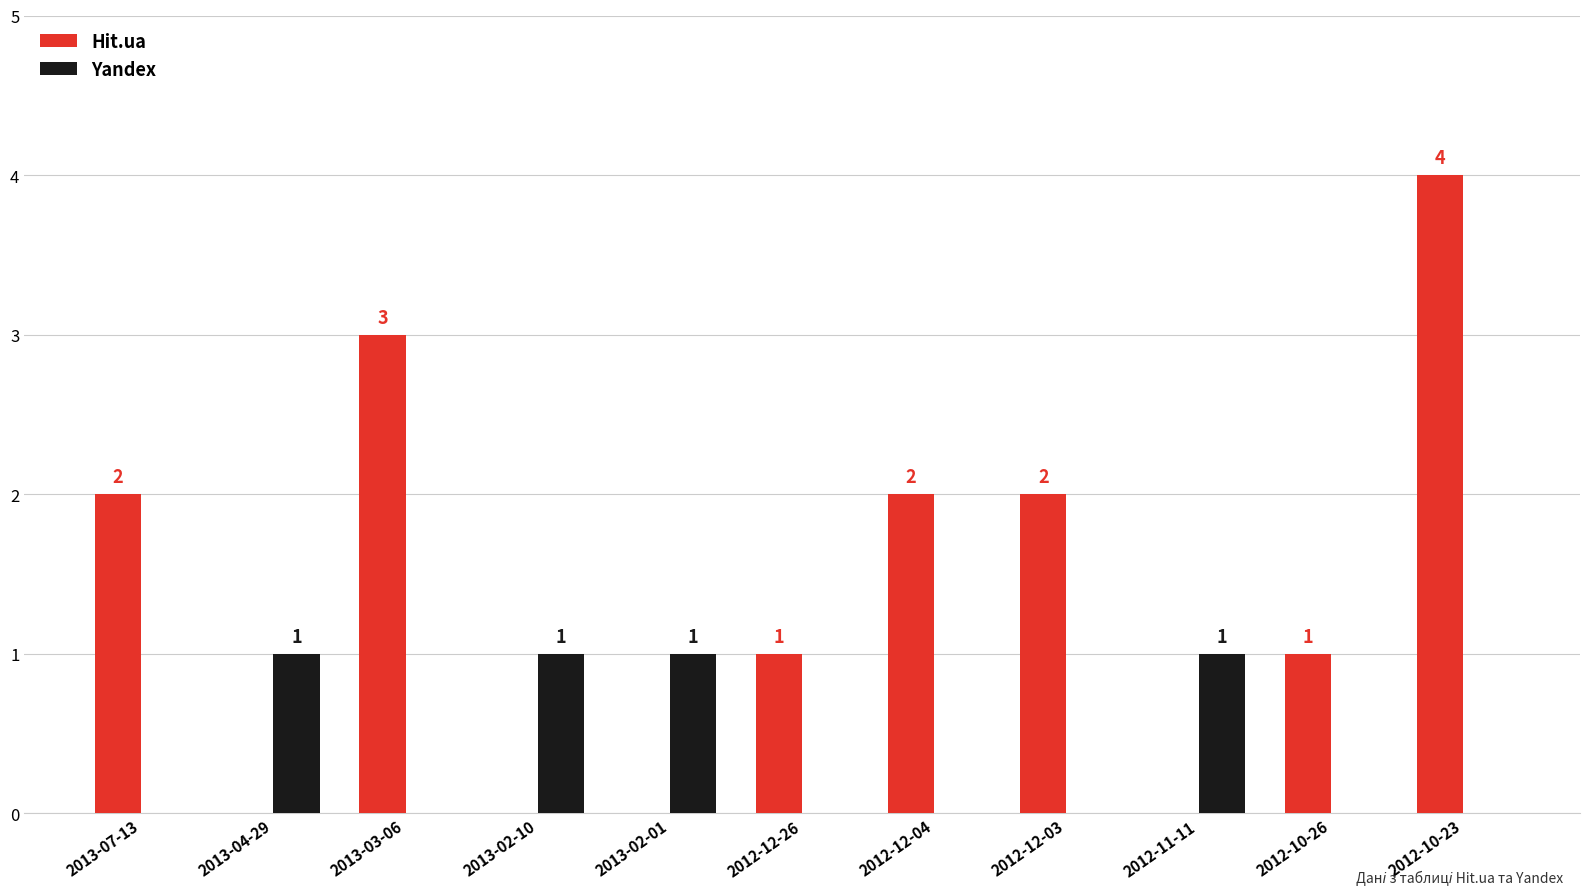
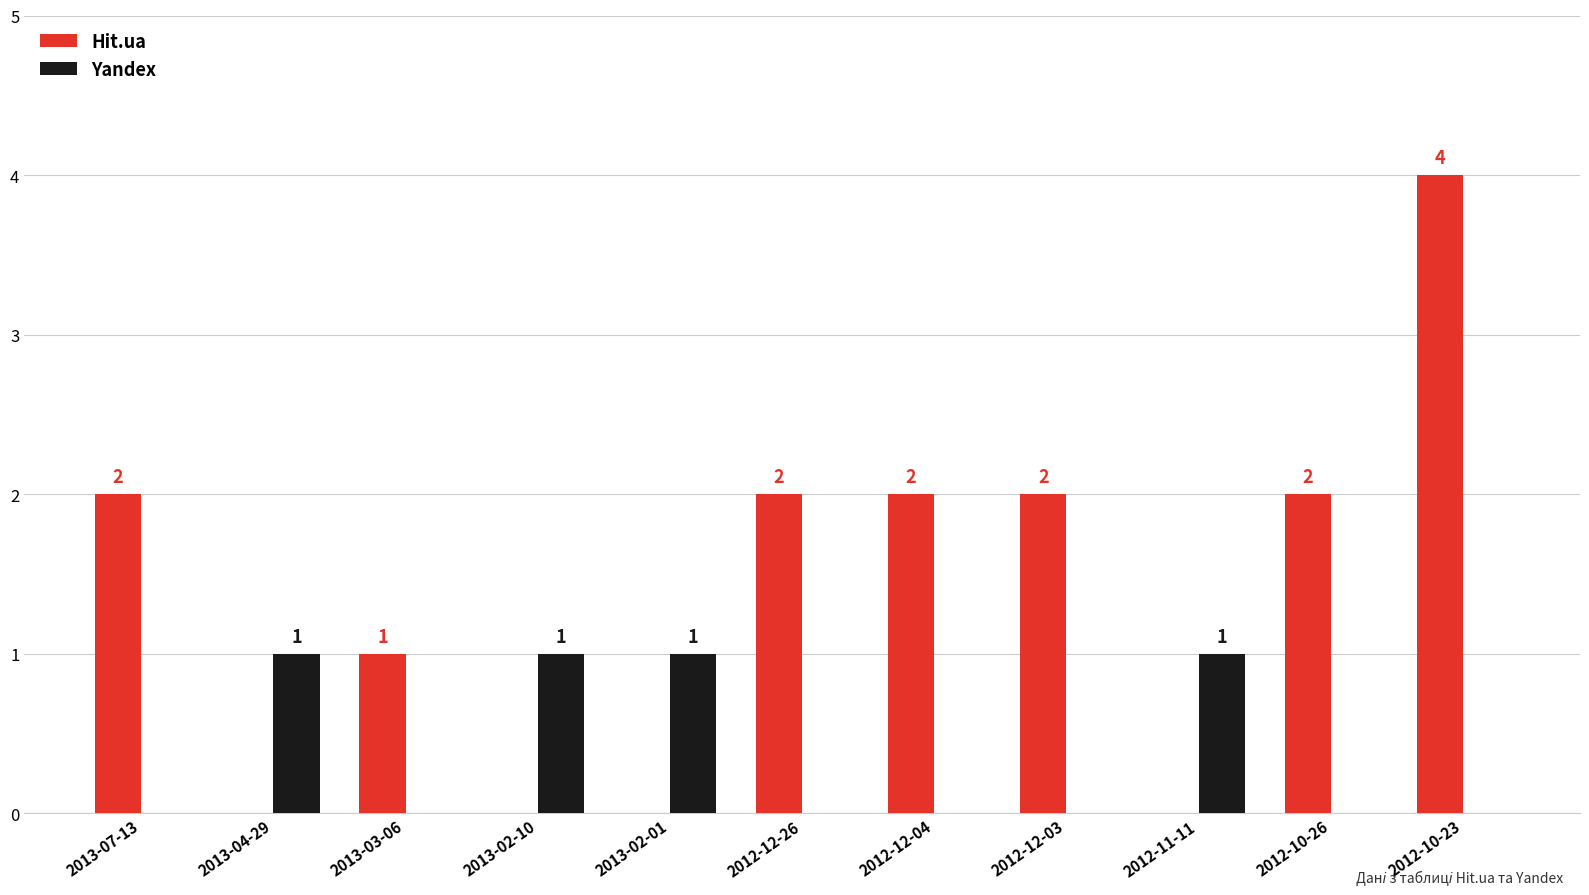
  {
    "Hit.ua": {
      "2013-07-13": 2,
-     "2013-03-06": 3,
-     "2012-12-26": 1,
+     "2013-03-06": 1,
+     "2012-12-26": 2,
      "2012-12-04": 2,
      "2012-12-03": 2,
-     "2012-10-26": 1,
+     "2012-10-26": 2,
      "2012-10-23": 4
    },
    "Yandex": {
      "2013-04-29": 1,
      "2013-02-10": 1,
      "2013-02-01": 1,
      "2012-11-11": 1
    }
  }
